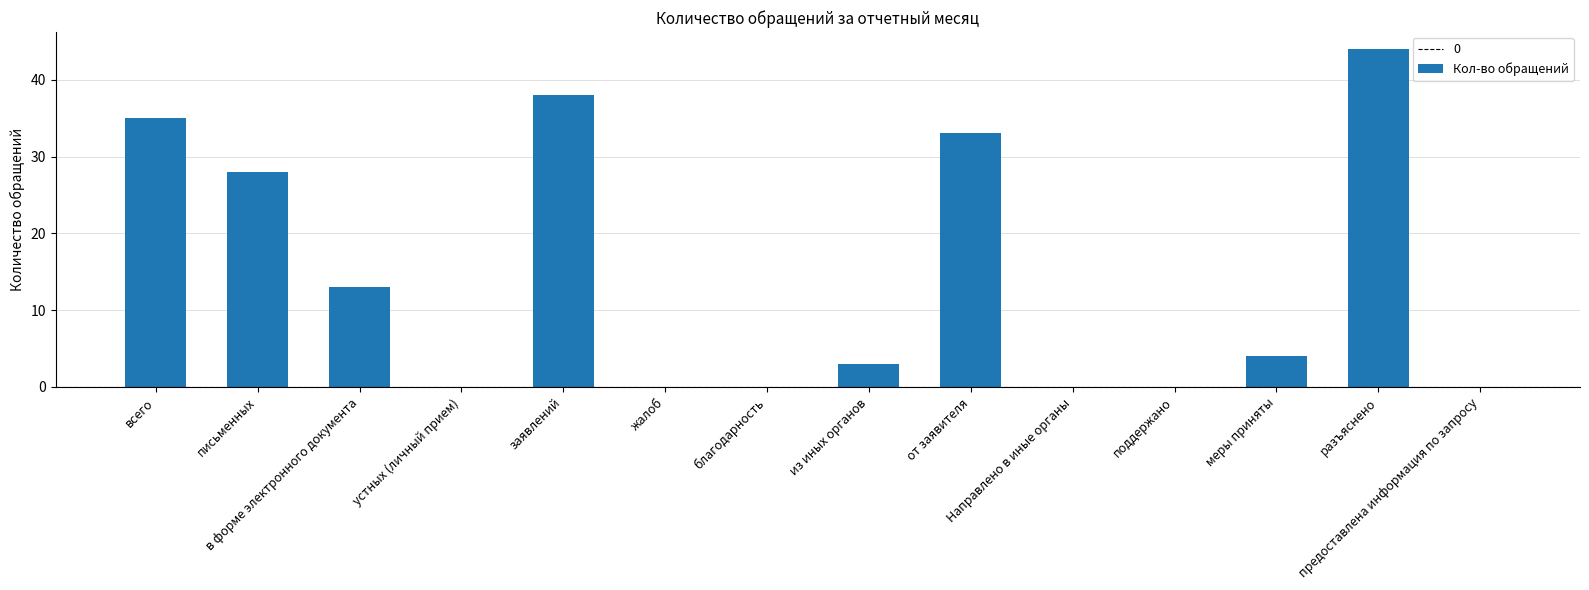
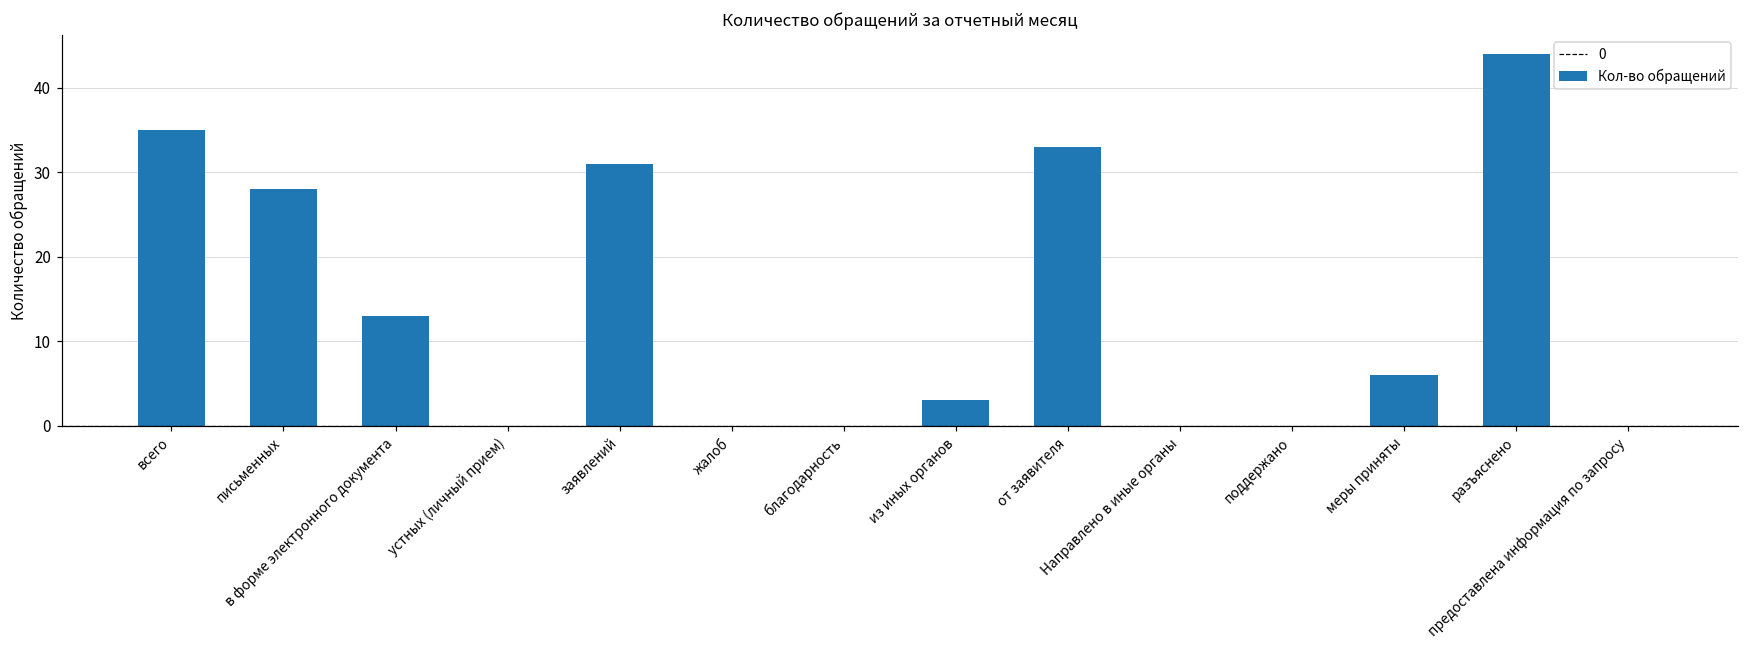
  {
    "всего": 35,
    "письменных": 28,
    "в форме электронного документа": 13,
    "устных (личный прием)": 0,
-   "заявлений": 38,
+   "заявлений": 31,
    "жалоб": 0,
    "благодарность": 0,
    "из иных органов": 3,
    "от заявителя": 33,
    "Направлено в иные органы": 0,
    "поддержано": 0,
-   "меры приняты": 4,
+   "меры приняты": 6,
    "разъяснено": 44,
    "предоставлена информация по запросу": 0
  }
